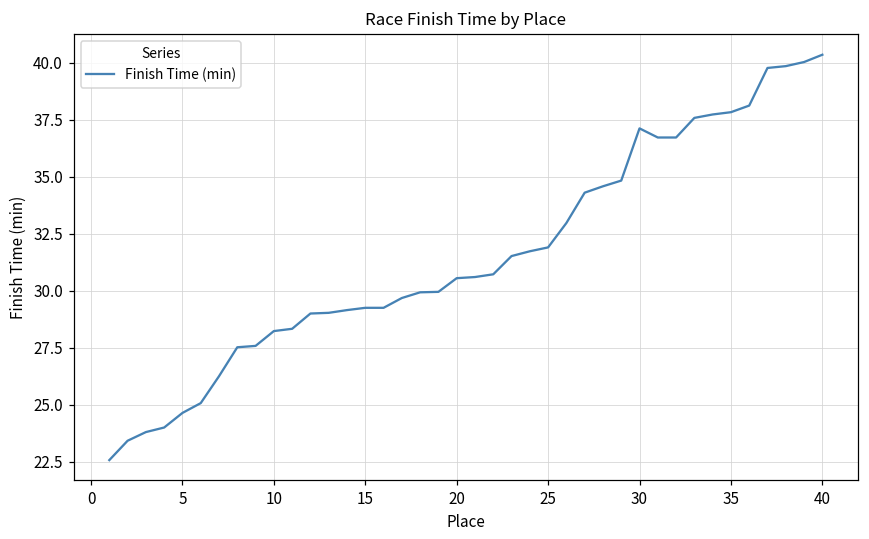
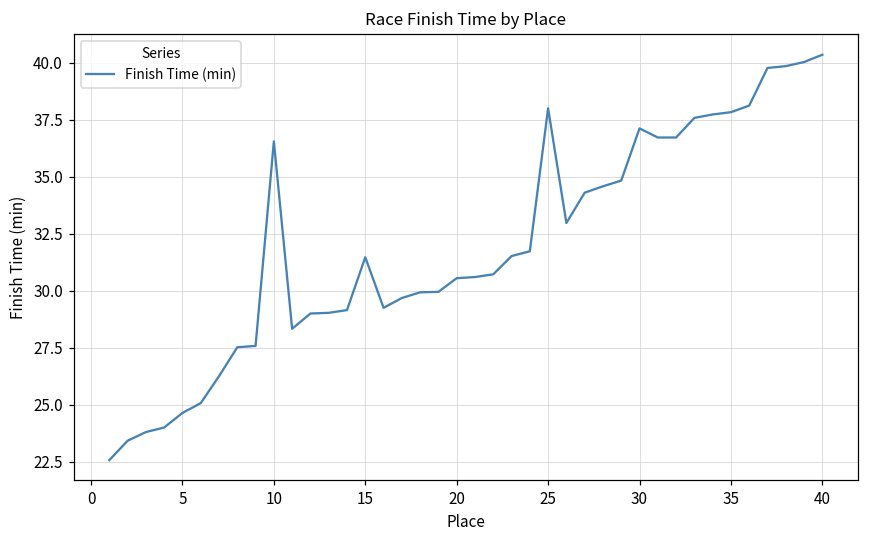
  {
    "5": 24.6,
-   "10": 28.2,
-   "15": 29.3,
+   "10": 36.6,
+   "15": 31.5,
    "20": 30.6,
-   "25": 31.9,
+   "25": 38.0,
    "30": 37.1,
    "35": 37.8,
    "40": 40.4
  }
